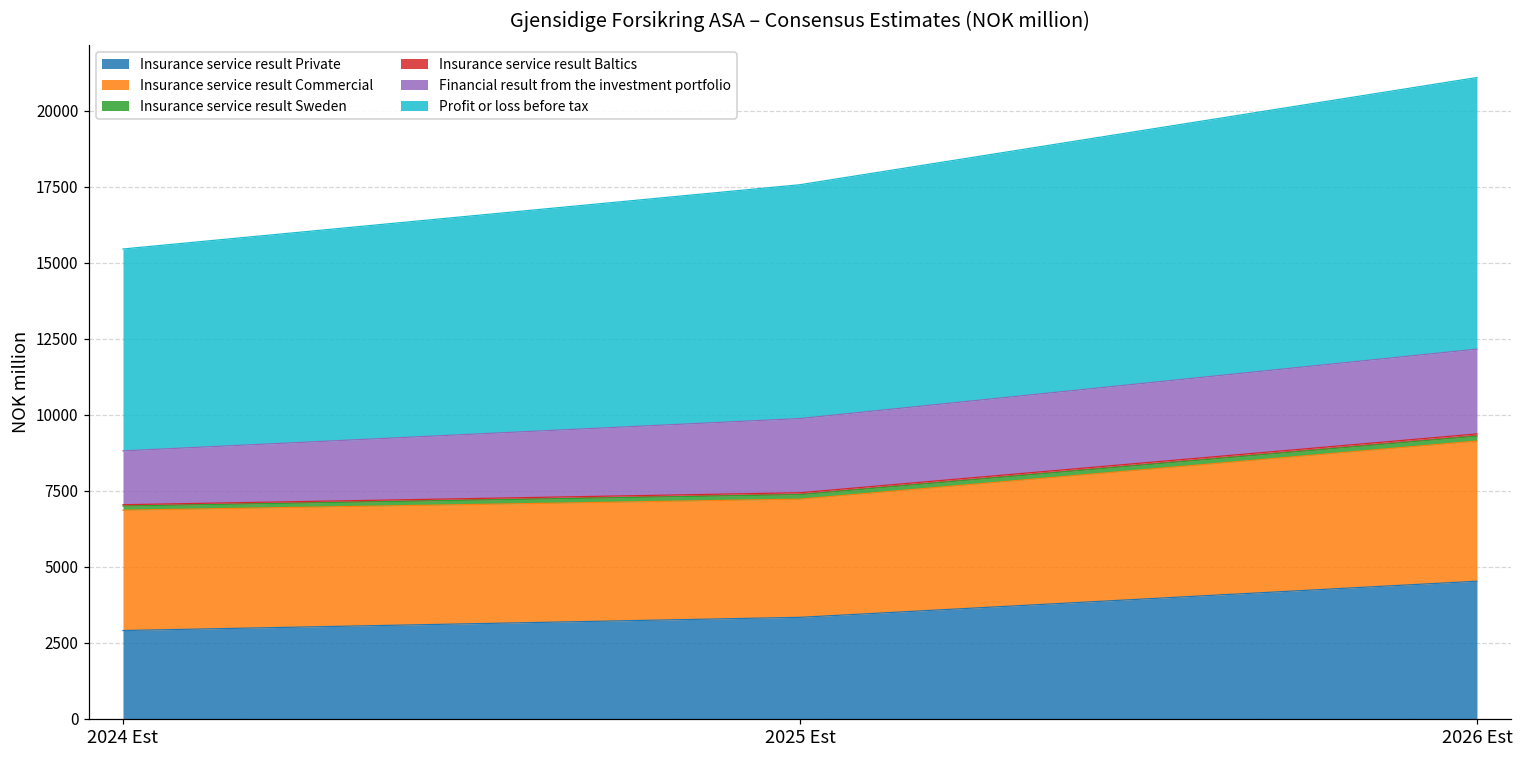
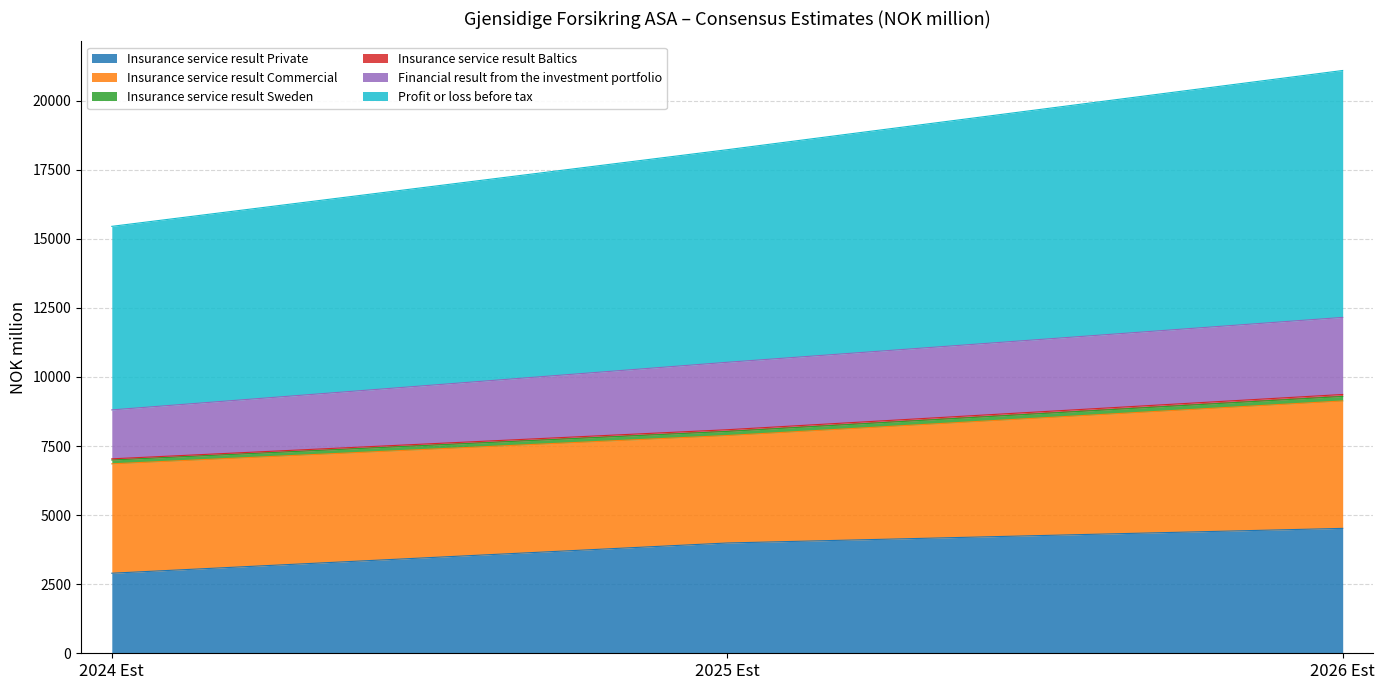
  {
    "Insurance service result Private": {
      "2024 Est": 2900,
-     "2025 Est": 3300,
+     "2025 Est": 4000,
      "2026 Est": 4500
    },
    "Insurance service result Commercial": {
      "2024 Est": 4000,
      "2025 Est": 3900,
      "2026 Est": 4600
    },
    "Financial result from the investment portfolio": {
      "2024 Est": 1800,
      "2025 Est": 2400,
      "2026 Est": 2800
    },
    "Profit or loss before tax": {
      "2024 Est": 6600,
      "2025 Est": 7700,
      "2026 Est": 8900
    }
  }
